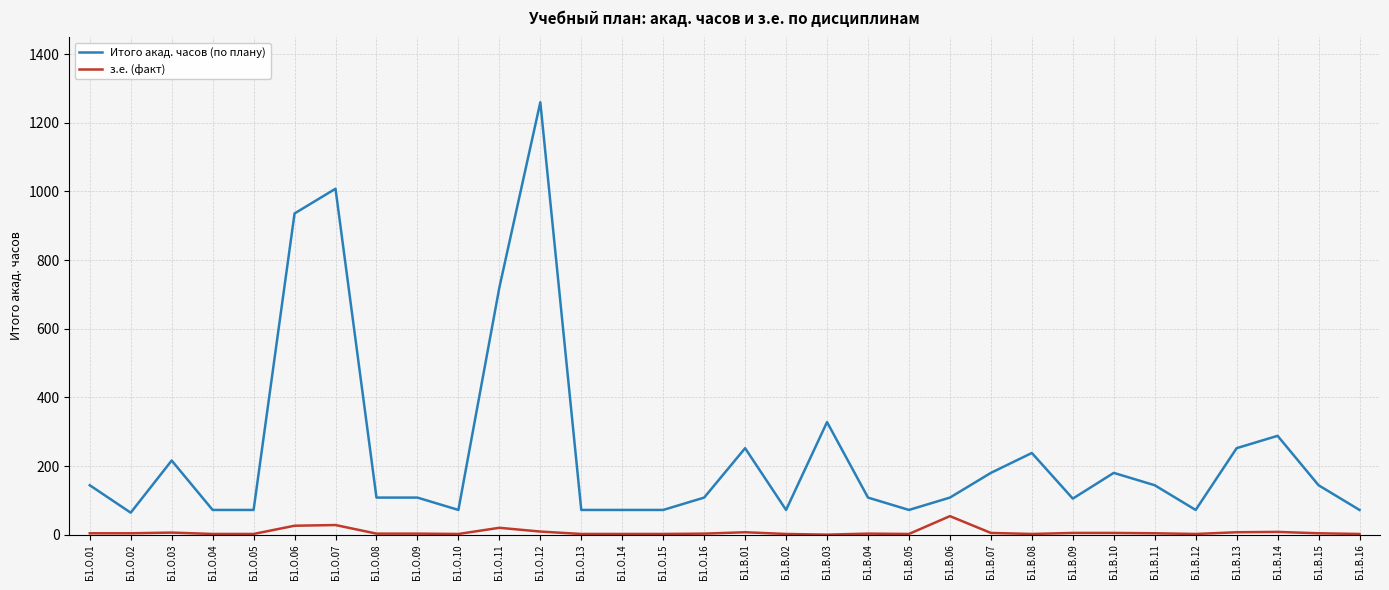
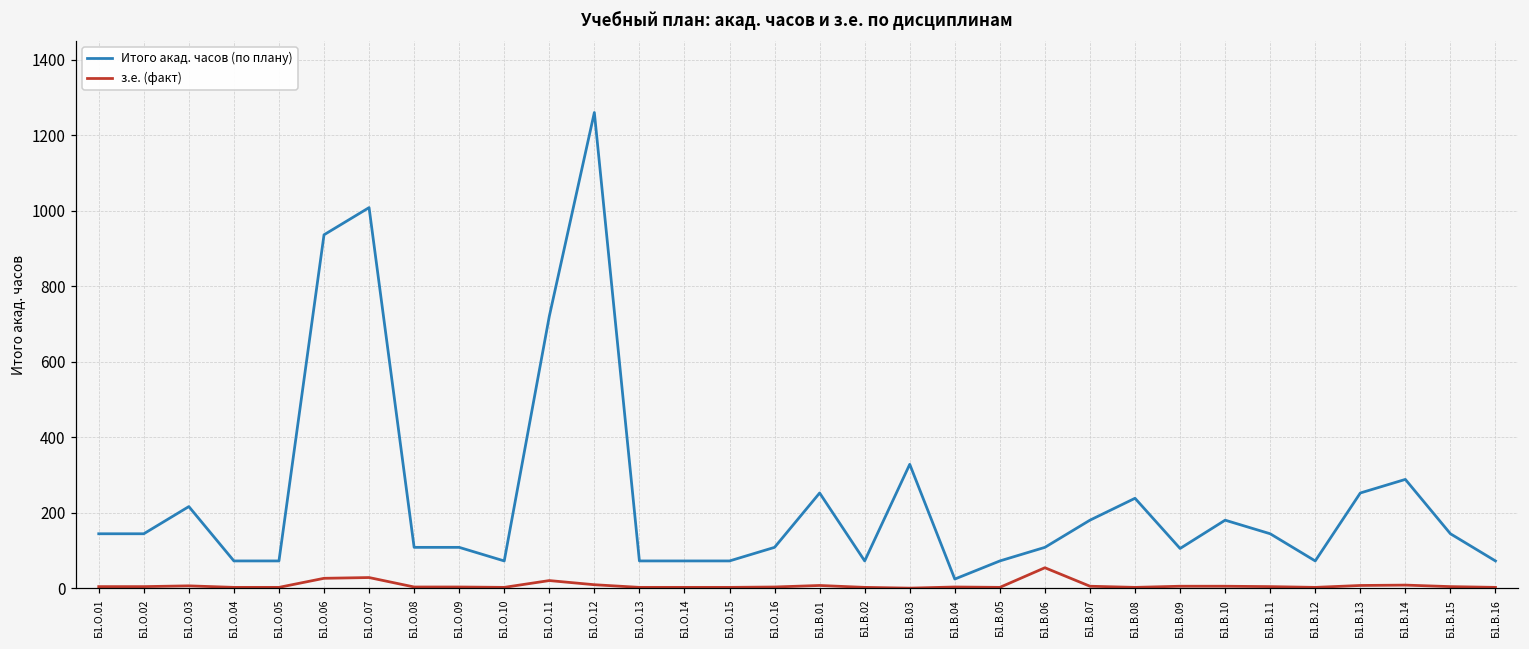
  {
    "Итого акад. часов (по плану)": {
      "Б1.О.01": 140,
-     "Б1.О.02": 60,
+     "Б1.О.02": 140,
      "Б1.О.03": 220,
      "Б1.О.04": 70,
      "Б1.О.05": 70,
      "Б1.О.06": 940,
      "Б1.О.07": 1010,
      "Б1.О.08": 110,
      "Б1.О.09": 110,
      "Б1.О.10": 70,
      "Б1.О.11": 720,
      "Б1.О.12": 1260,
      "Б1.О.13": 70,
      "Б1.О.14": 70,
      "Б1.О.15": 70,
      "Б1.О.16": 110,
      "Б1.В.01": 250,
      "Б1.В.02": 70,
      "Б1.В.03": 330,
-     "Б1.В.04": 110,
+     "Б1.В.04": 20,
      "Б1.В.05": 70,
      "Б1.В.06": 110,
      "Б1.В.07": 180,
      "Б1.В.08": 240,
      "Б1.В.09": 110,
      "Б1.В.10": 180,
      "Б1.В.11": 140,
      "Б1.В.12": 70,
      "Б1.В.13": 250,
      "Б1.В.14": 290,
      "Б1.В.15": 140,
      "Б1.В.16": 70
    },
    "з.е. (факт)": {
      "Б1.О.01": 0,
      "Б1.О.02": 0,
      "Б1.О.03": 10,
      "Б1.О.04": 0,
      "Б1.О.05": 0,
      "Б1.О.06": 30,
      "Б1.О.07": 30,
      "Б1.О.08": 0,
      "Б1.О.09": 0,
      "Б1.О.10": 0,
      "Б1.О.11": 20,
      "Б1.О.12": 10,
      "Б1.О.13": 0,
      "Б1.О.14": 0,
      "Б1.О.15": 0,
      "Б1.О.16": 0,
      "Б1.В.01": 10,
      "Б1.В.02": 0,
      "Б1.В.03": 0,
      "Б1.В.04": 0,
      "Б1.В.05": 0,
      "Б1.В.06": 50,
      "Б1.В.07": 10,
      "Б1.В.08": 0,
      "Б1.В.09": 10,
      "Б1.В.10": 10,
      "Б1.В.11": 0,
      "Б1.В.12": 0,
      "Б1.В.13": 10,
      "Б1.В.14": 10,
      "Б1.В.15": 0,
      "Б1.В.16": 0
    }
  }
